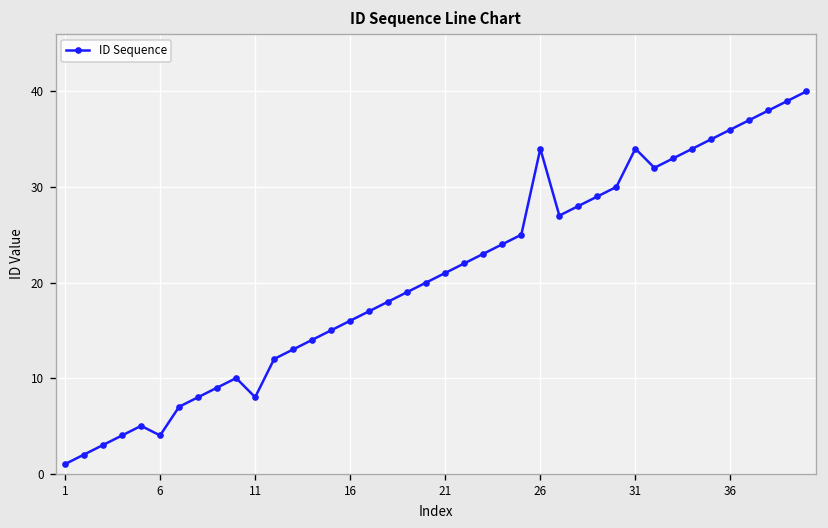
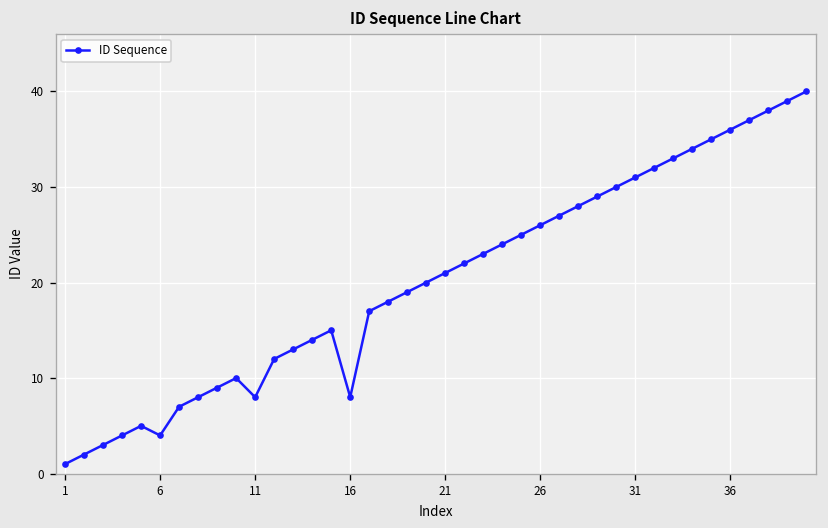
  {
    "1": 1,
    "6": 4,
    "11": 8,
-   "16": 16,
+   "16": 8,
    "21": 21,
-   "26": 34,
-   "31": 34,
+   "26": 26,
+   "31": 31,
    "36": 36
  }
